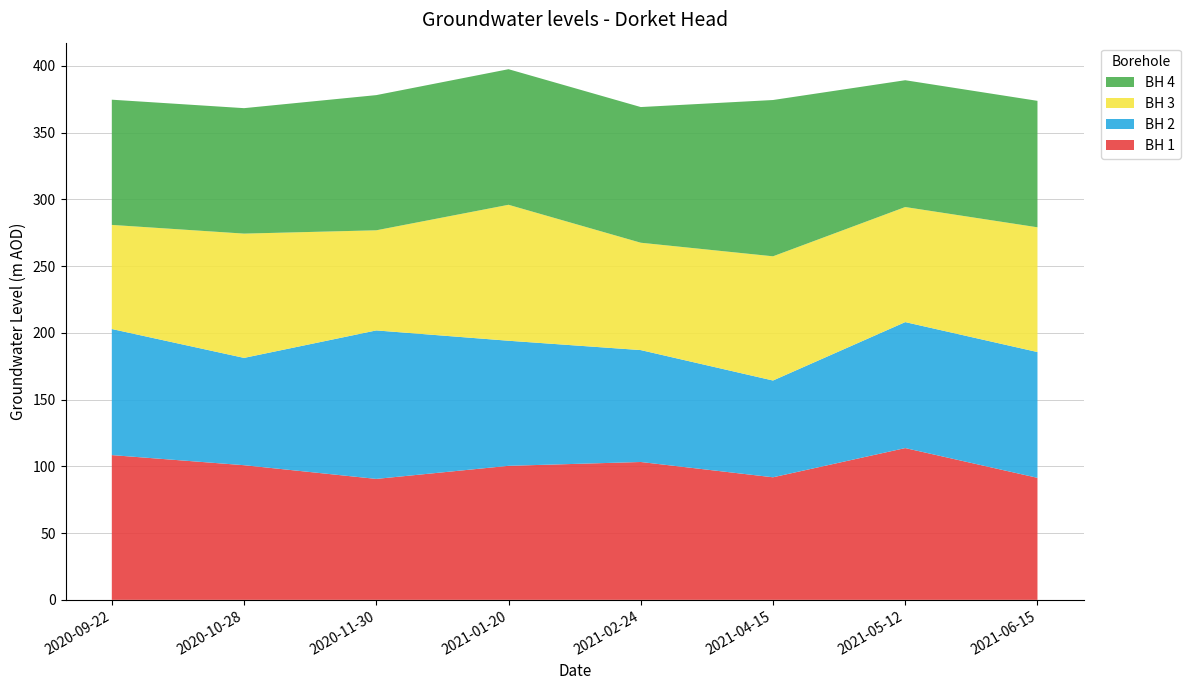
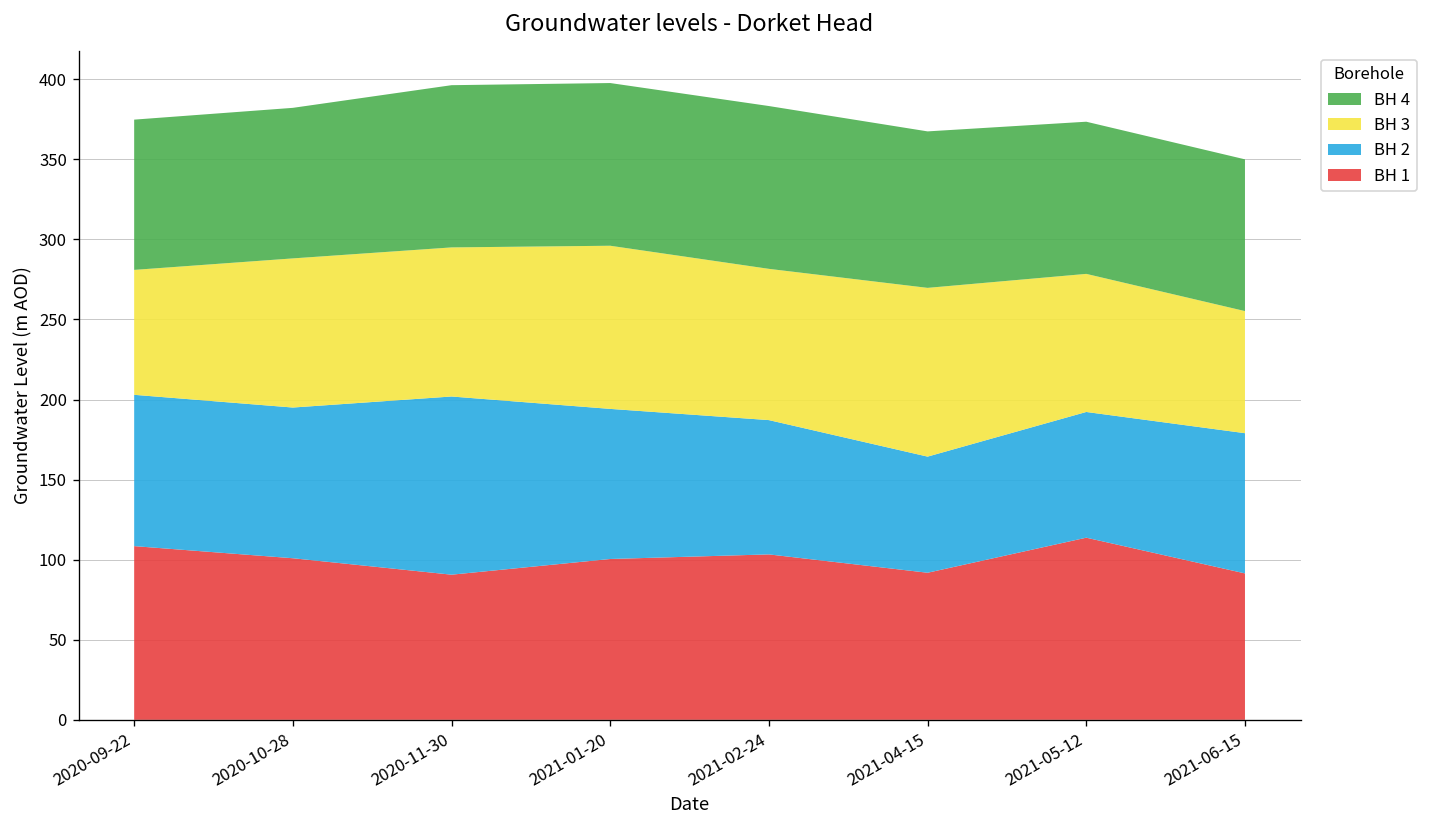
  {
    "BH 1": {
      "2020-09-22": 108,
      "2020-10-28": 101,
      "2020-11-30": 91,
      "2021-01-20": 100,
      "2021-02-24": 103,
      "2021-04-15": 92,
      "2021-05-12": 114,
      "2021-06-15": 91
    },
    "BH 2": {
      "2020-09-22": 94,
-     "2020-10-28": 80,
+     "2020-10-28": 94,
      "2020-11-30": 111,
      "2021-01-20": 94,
      "2021-02-24": 84,
      "2021-04-15": 73,
-     "2021-05-12": 94,
-     "2021-06-15": 94
+     "2021-05-12": 79,
+     "2021-06-15": 88
    },
    "BH 3": {
      "2020-09-22": 78,
      "2020-10-28": 93,
-     "2020-11-30": 75,
+     "2020-11-30": 93,
      "2021-01-20": 102,
-     "2021-02-24": 80,
-     "2021-04-15": 93,
+     "2021-02-24": 94,
+     "2021-04-15": 105,
      "2021-05-12": 86,
-     "2021-06-15": 93
+     "2021-06-15": 76
    },
    "BH 4": {
      "2020-09-22": 94,
      "2020-10-28": 94,
      "2020-11-30": 101,
      "2021-01-20": 102,
      "2021-02-24": 102,
-     "2021-04-15": 117,
+     "2021-04-15": 98,
      "2021-05-12": 95,
      "2021-06-15": 95
    }
  }
